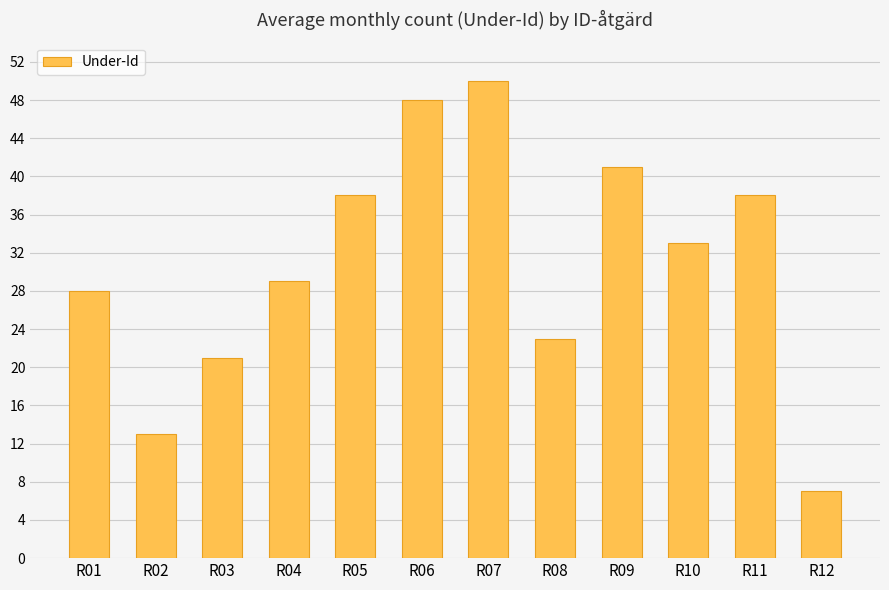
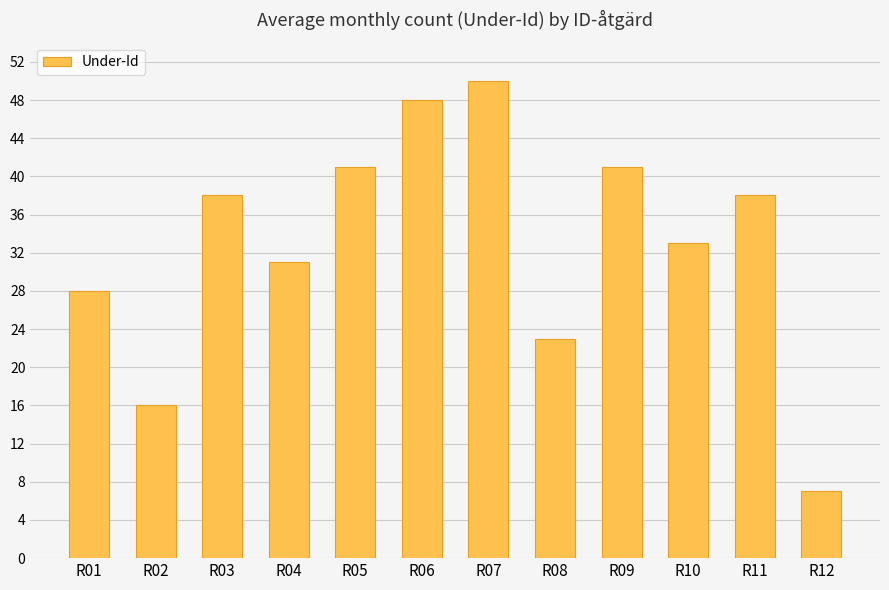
  {
    "R01": 28,
-   "R02": 13,
-   "R03": 21,
-   "R04": 29,
-   "R05": 38,
+   "R02": 16,
+   "R03": 38,
+   "R04": 31,
+   "R05": 41,
    "R06": 48,
    "R07": 50,
    "R08": 23,
    "R09": 41,
    "R10": 33,
    "R11": 38,
    "R12": 7
  }
